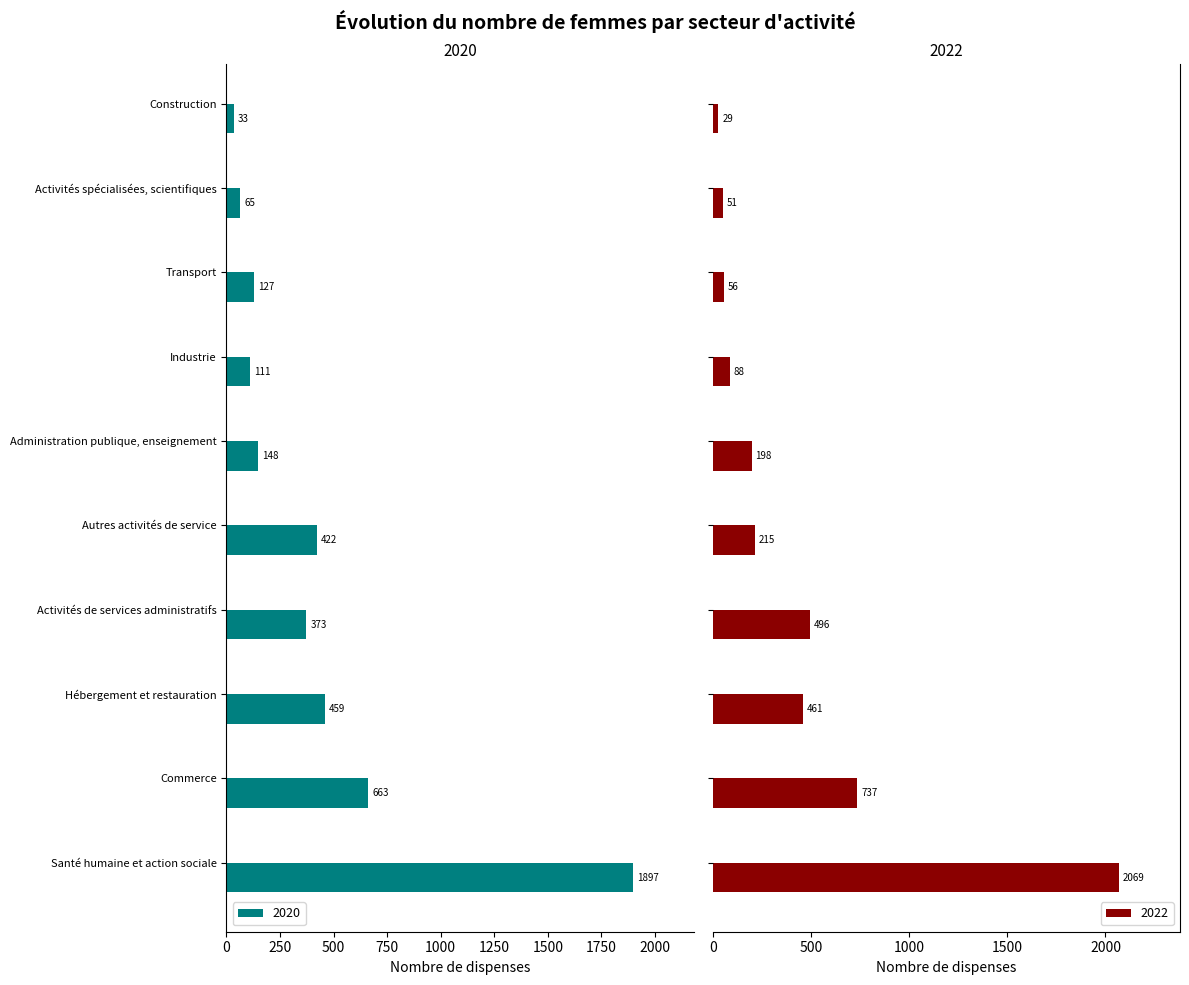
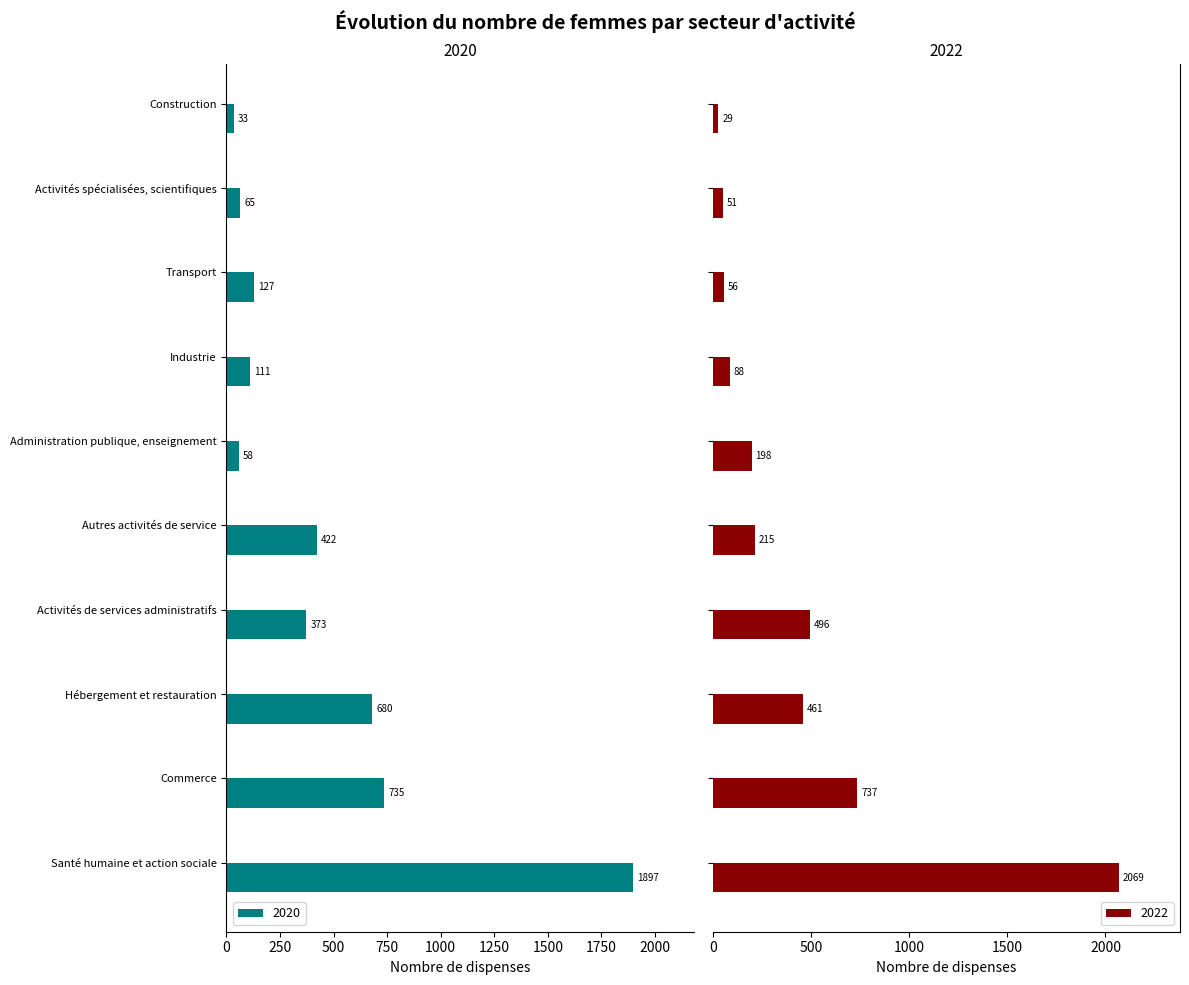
  {
    "2020": {
      "Construction": 33,
      "Activités spécialisées, scientifiques": 65,
      "Transport": 127,
      "Industrie": 111,
-     "Administration publique, enseignement": 148,
+     "Administration publique, enseignement": 58,
      "Autres activités de service": 422,
      "Activités de services administratifs": 373,
-     "Hébergement et restauration": 459,
-     "Commerce": 663,
+     "Hébergement et restauration": 680,
+     "Commerce": 735,
      "Santé humaine et action sociale": 1897
    }
  }
